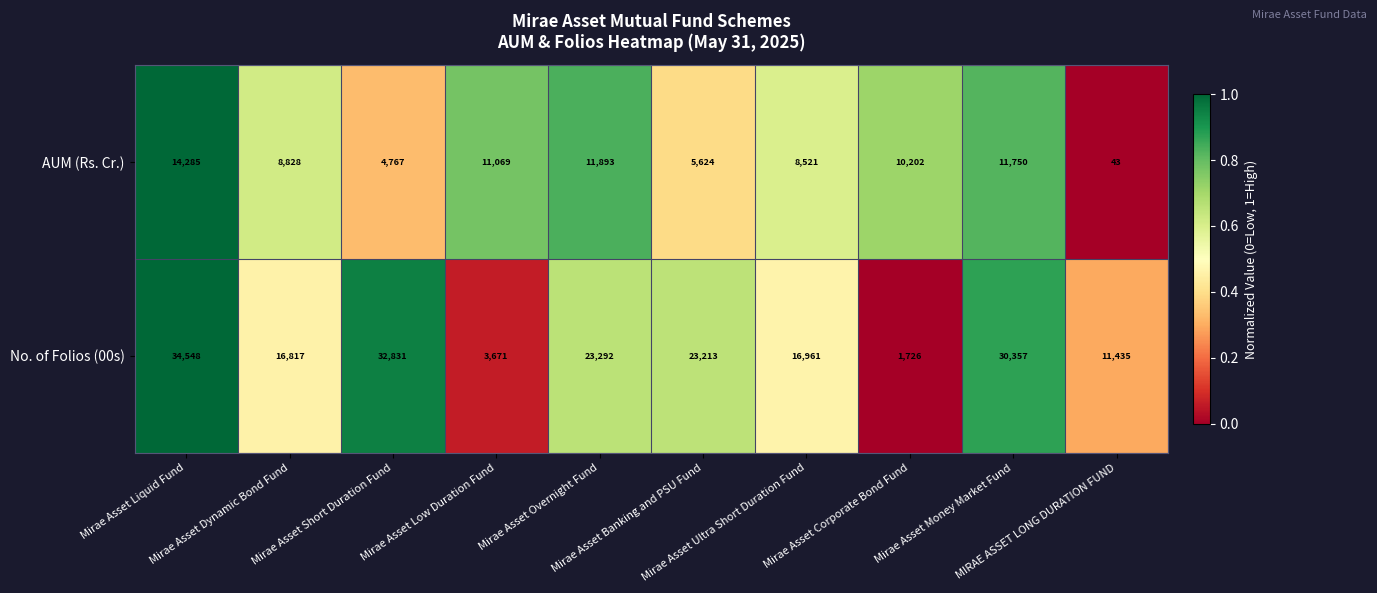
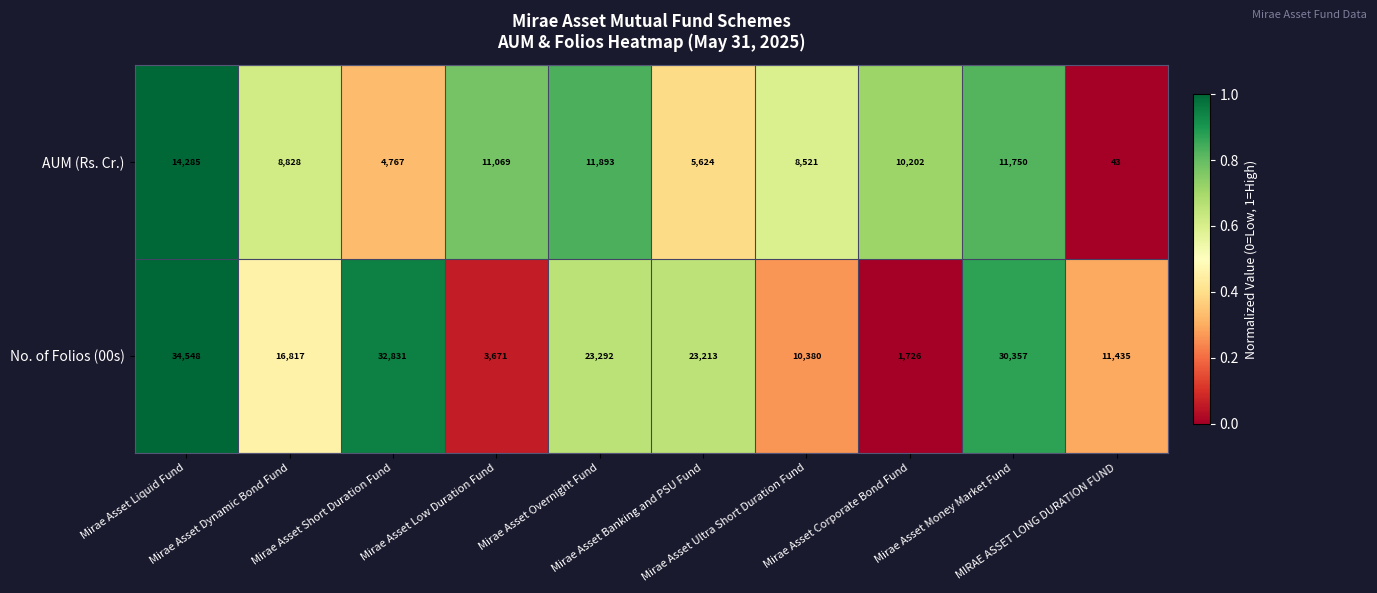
  {
    "AUM (Rs. Cr.)": {
      "Mirae Asset Liquid Fund": "14,285",
      "Mirae Asset Dynamic Bond Fund": "8,828",
      "Mirae Asset Short Duration Fund": "4,767",
      "Mirae Asset Low Duration Fund": "11,069",
      "Mirae Asset Overnight Fund": "11,893",
      "Mirae Asset Banking and PSU Fund": "5,624",
      "Mirae Asset Ultra Short Duration Fund": "8,521",
      "Mirae Asset Corporate Bond Fund": "10,202",
      "Mirae Asset Money Market Fund": "11,750",
      "MIRAE ASSET LONG DURATION FUND": "43"
    },
    "No. of Folios (00s)": {
      "Mirae Asset Liquid Fund": "34,548",
      "Mirae Asset Dynamic Bond Fund": "16,817",
      "Mirae Asset Short Duration Fund": "32,831",
      "Mirae Asset Low Duration Fund": "3,671",
      "Mirae Asset Overnight Fund": "23,292",
      "Mirae Asset Banking and PSU Fund": "23,213",
-     "Mirae Asset Ultra Short Duration Fund": "16,961",
+     "Mirae Asset Ultra Short Duration Fund": "10,380",
      "Mirae Asset Corporate Bond Fund": "1,726",
      "Mirae Asset Money Market Fund": "30,357",
      "MIRAE ASSET LONG DURATION FUND": "11,435"
    }
  }
